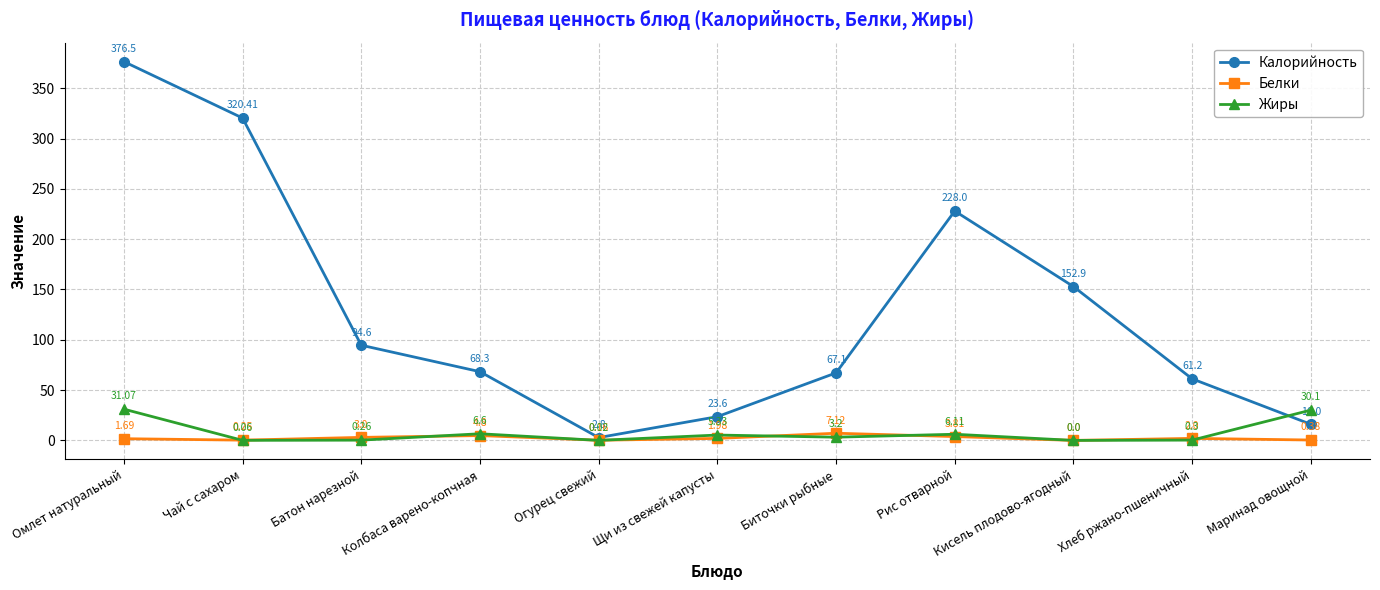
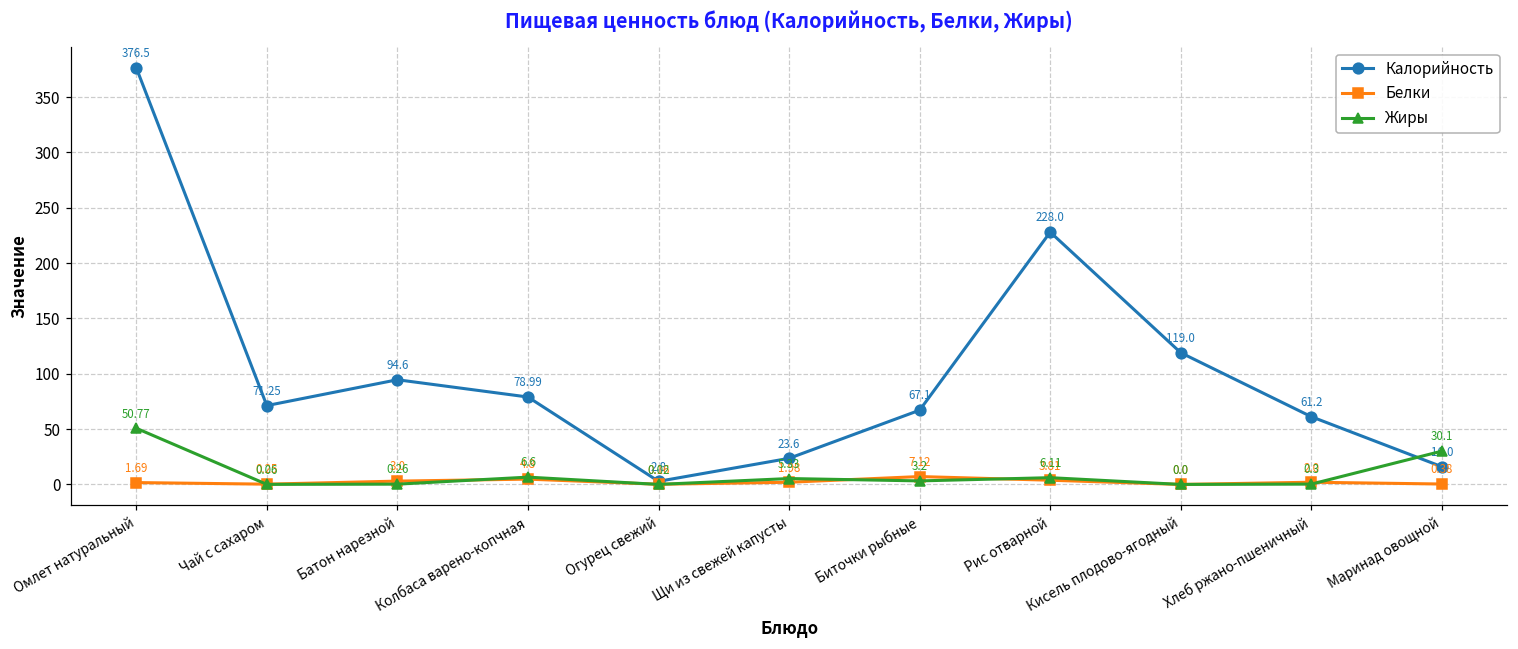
  {
    "Калорийность": {
      "Омлет натуральный": 376.5,
-     "Чай с сахаром": 320.41,
+     "Чай с сахаром": 71.25,
      "Батон нарезной": 94.6,
-     "Колбаса варено-копчная": 68.3,
+     "Колбаса варено-копчная": 78.99,
      "Щи из свежей капусты": 23.6,
      "Биточки рыбные": 67.1,
      "Рис отварной": 228.0,
-     "Кисель плодово-ягодный": 152.9,
+     "Кисель плодово-ягодный": 119.0,
      "Хлеб ржано-пшеничный": 61.2
    },
    "Белки": {
      "Омлет натуральный": 1.69
    },
    "Жиры": {
-     "Омлет натуральный": 31.07,
+     "Омлет натуральный": 50.77,
      "Маринад овощной": 30.1
    }
  }
